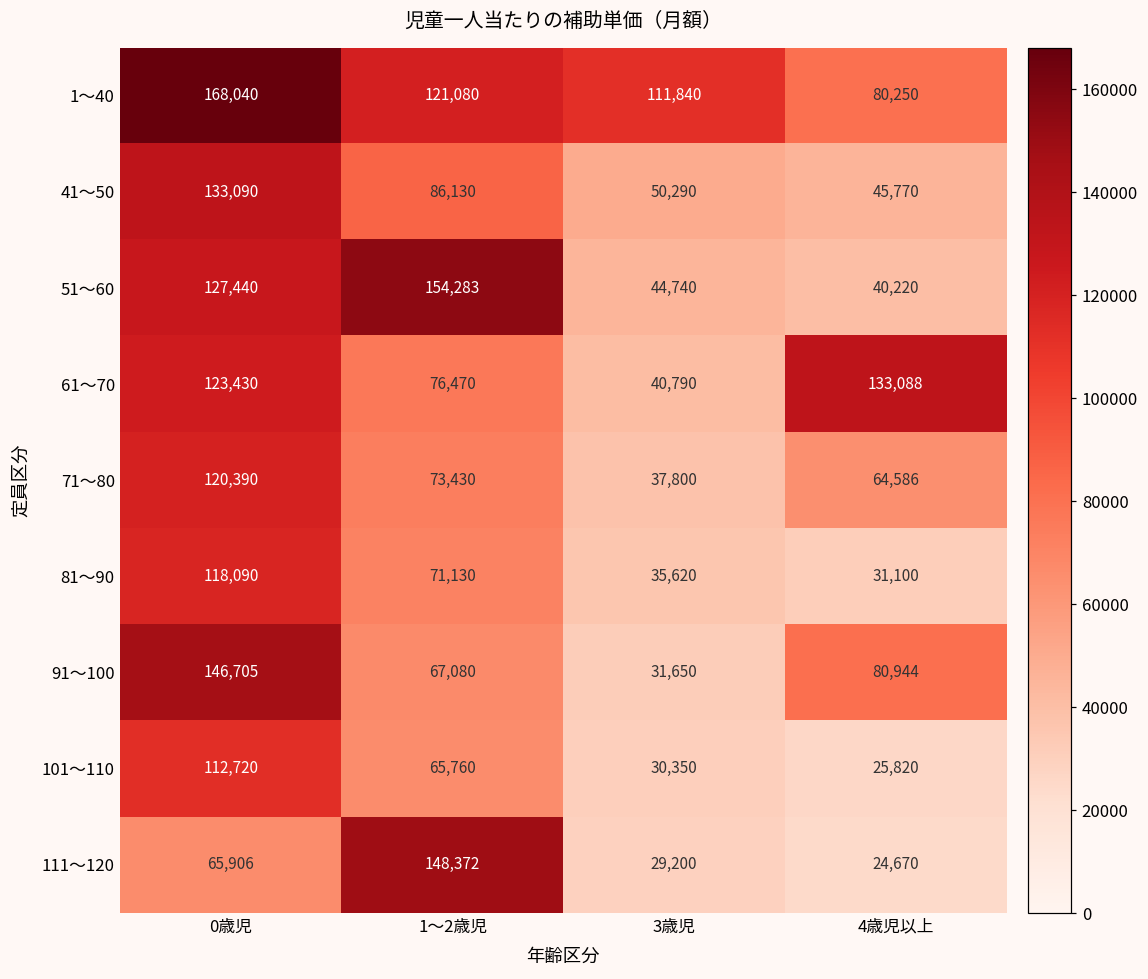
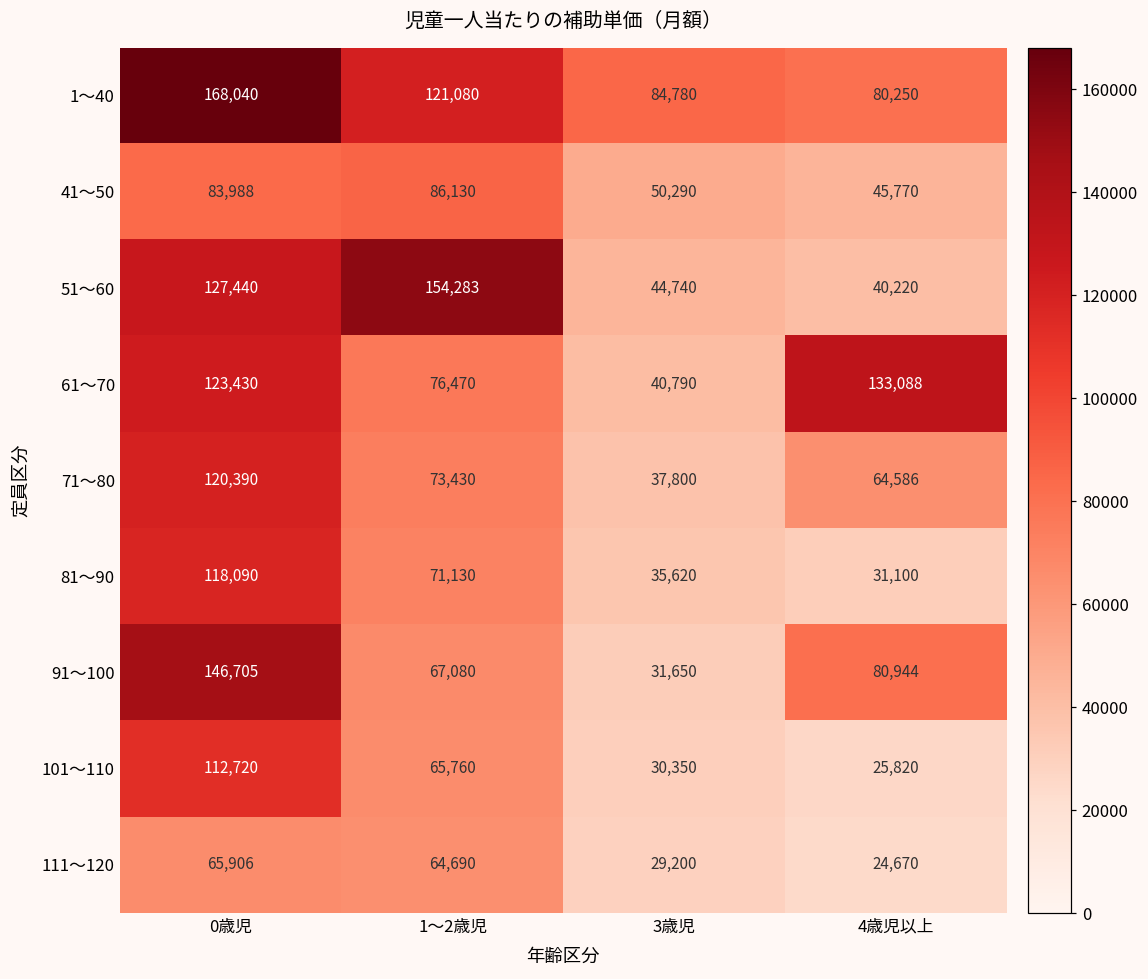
  {
    "1～40": {
      "0歳児": "168,040",
      "1～2歳児": "121,080",
-     "3歳児": "111,840",
+     "3歳児": "84,780",
      "4歳児以上": "80,250"
    },
    "41～50": {
-     "0歳児": "133,090",
+     "0歳児": "83,988",
      "1～2歳児": "86,130",
      "3歳児": "50,290",
      "4歳児以上": "45,770"
    },
    "51～60": {
      "0歳児": "127,440",
      "1～2歳児": "154,283",
      "3歳児": "44,740",
      "4歳児以上": "40,220"
    },
    "61～70": {
      "0歳児": "123,430",
      "1～2歳児": "76,470",
      "3歳児": "40,790",
      "4歳児以上": "133,088"
    },
    "71～80": {
      "0歳児": "120,390",
      "1～2歳児": "73,430",
      "3歳児": "37,800",
      "4歳児以上": "64,586"
    },
    "81～90": {
      "0歳児": "118,090",
      "1～2歳児": "71,130",
      "3歳児": "35,620",
      "4歳児以上": "31,100"
    },
    "91～100": {
      "0歳児": "146,705",
      "1～2歳児": "67,080",
      "3歳児": "31,650",
      "4歳児以上": "80,944"
    },
    "101～110": {
      "0歳児": "112,720",
      "1～2歳児": "65,760",
      "3歳児": "30,350",
      "4歳児以上": "25,820"
    },
    "111～120": {
      "0歳児": "65,906",
-     "1～2歳児": "148,372",
+     "1～2歳児": "64,690",
      "3歳児": "29,200",
      "4歳児以上": "24,670"
    }
  }
